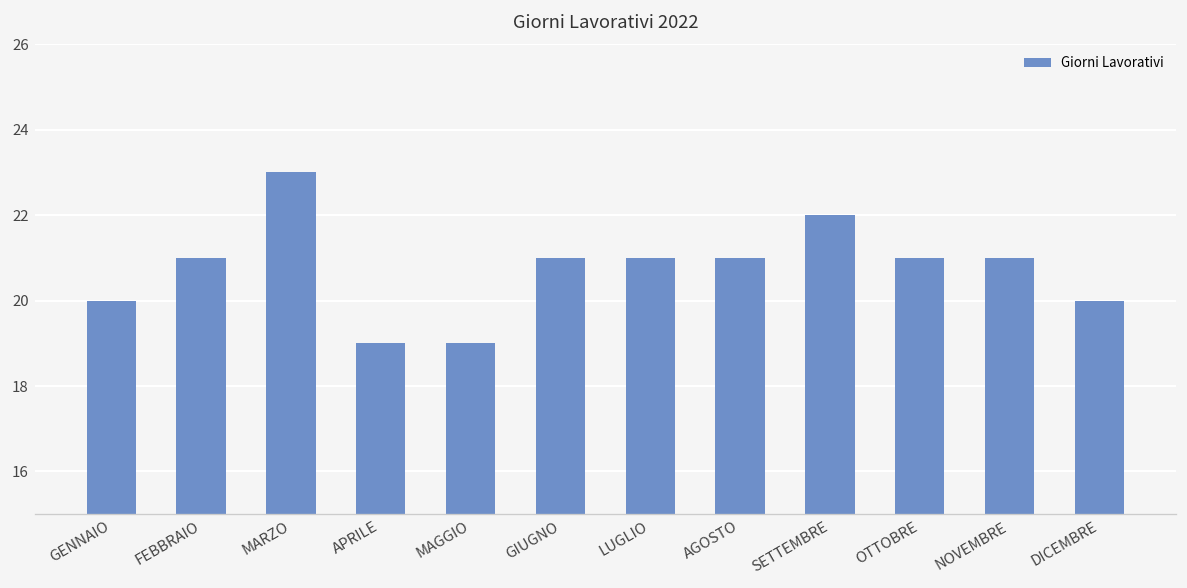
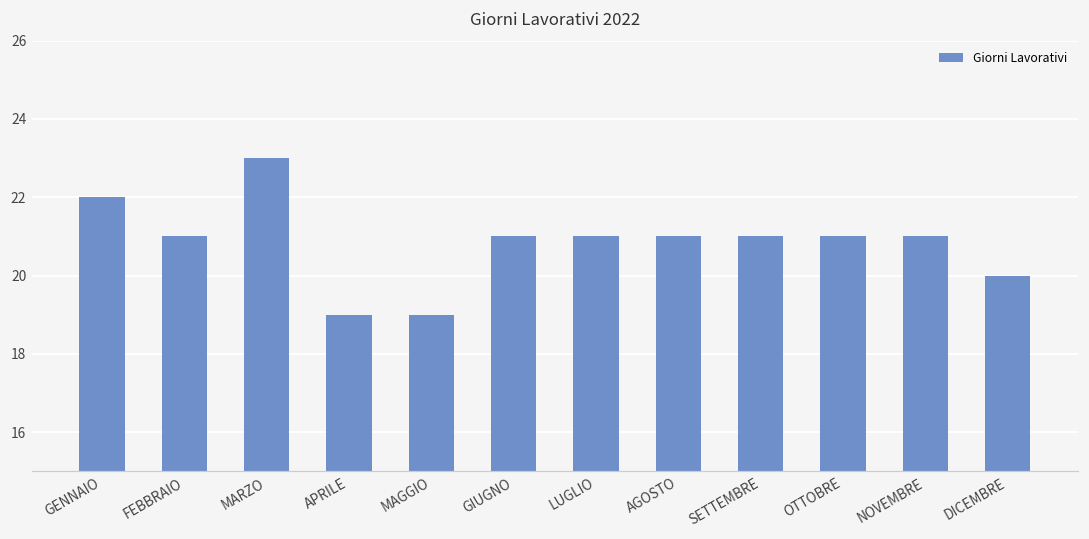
  {
-   "GENNAIO": 20,
+   "GENNAIO": 22,
    "FEBBRAIO": 21,
    "MARZO": 23,
    "APRILE": 19,
    "MAGGIO": 19,
    "GIUGNO": 21,
    "LUGLIO": 21,
    "AGOSTO": 21,
-   "SETTEMBRE": 22,
+   "SETTEMBRE": 21,
    "OTTOBRE": 21,
    "NOVEMBRE": 21,
    "DICEMBRE": 20
  }
